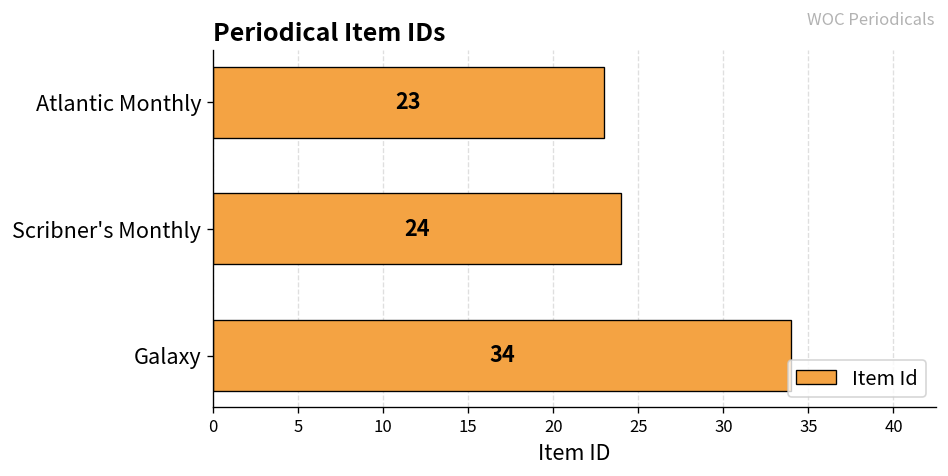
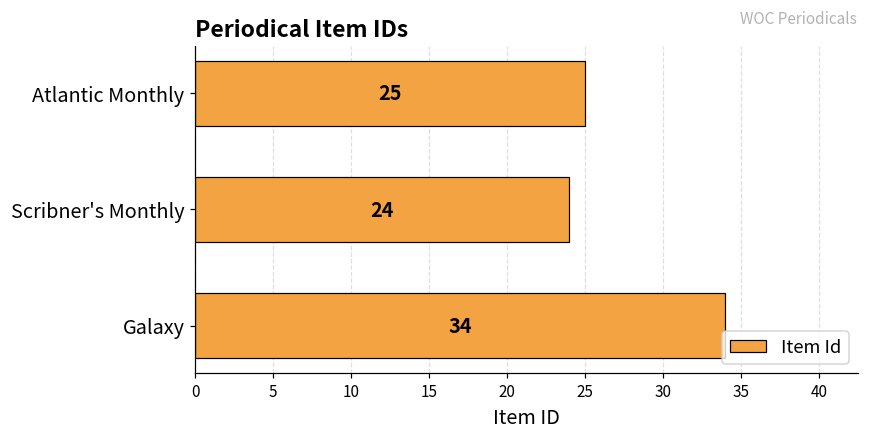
  {
-   "Atlantic Monthly": 23,
+   "Atlantic Monthly": 25,
    "Scribner's Monthly": 24,
    "Galaxy": 34
  }
